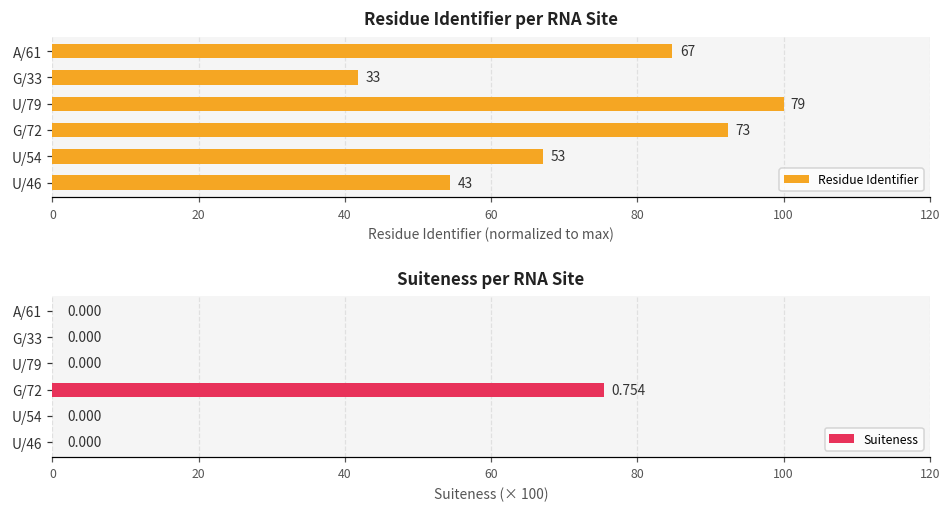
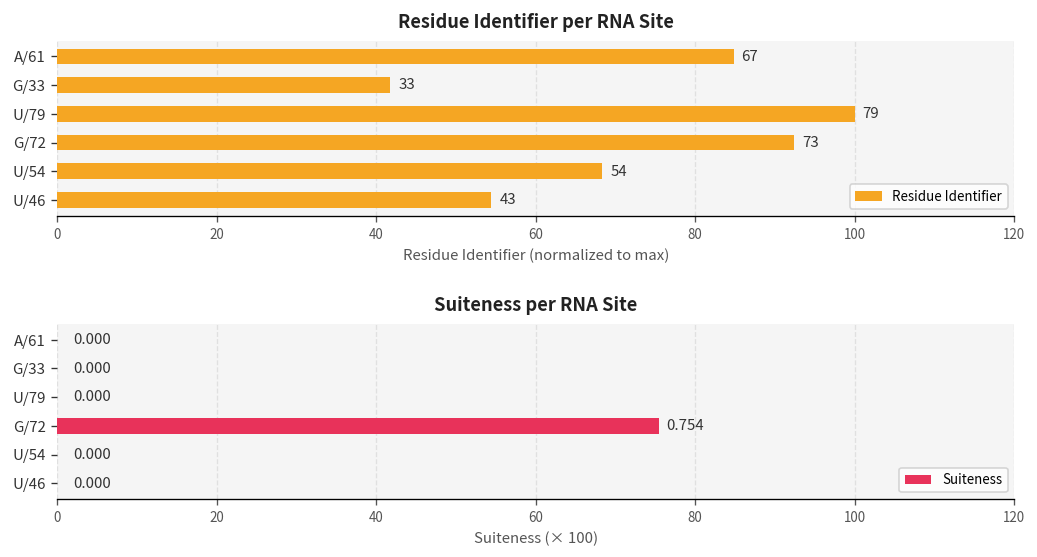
  {
    "Residue Identifier per RNA Site": {
-     "U/54": 53
+     "U/54": 54
    },
    "Suiteness per RNA Site": {
      "A/61": 0.000,
      "G/33": 0.000,
      "U/79": 0.000,
      "U/54": 0.000,
      "U/46": 0.000
    }
  }
